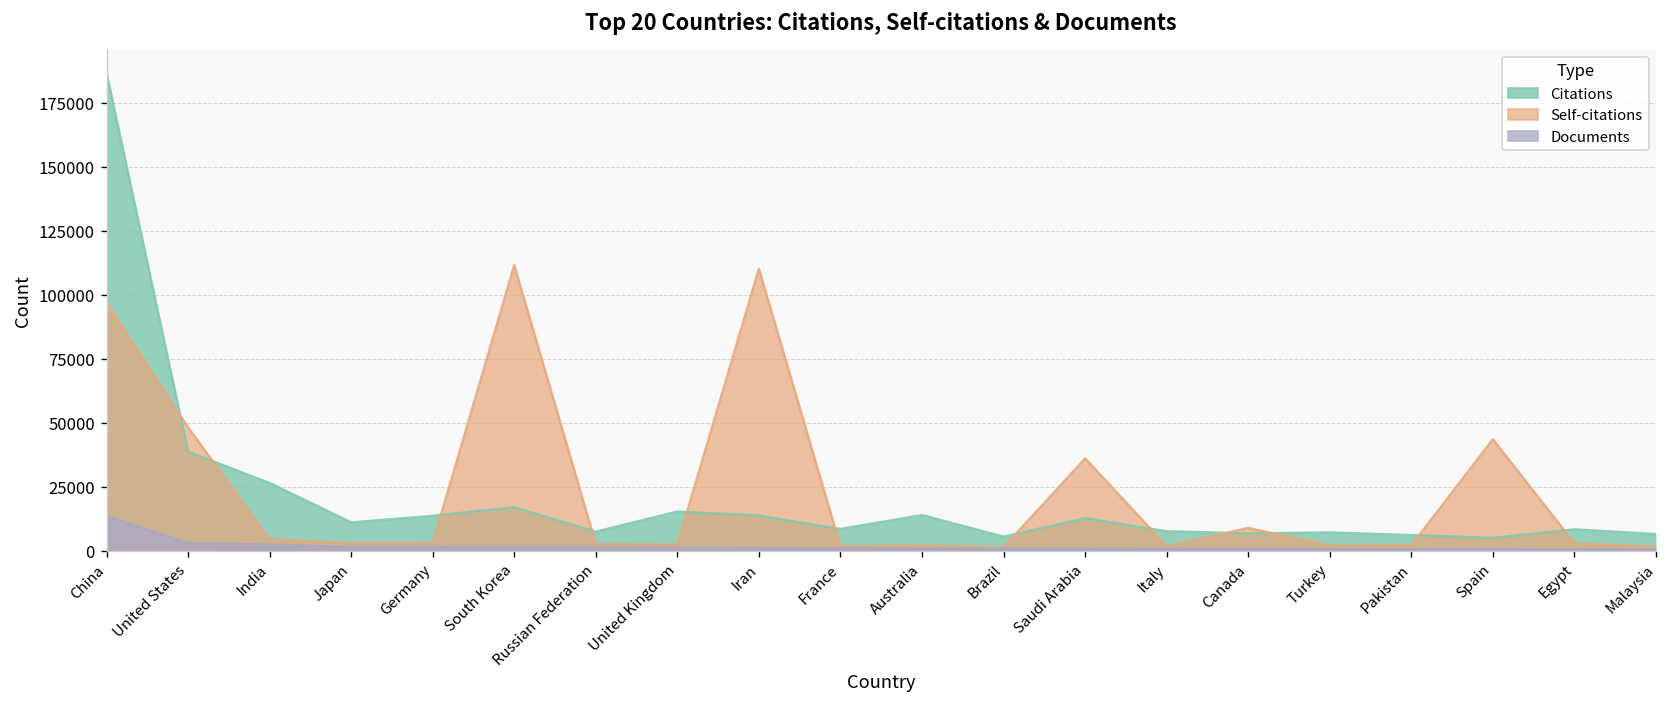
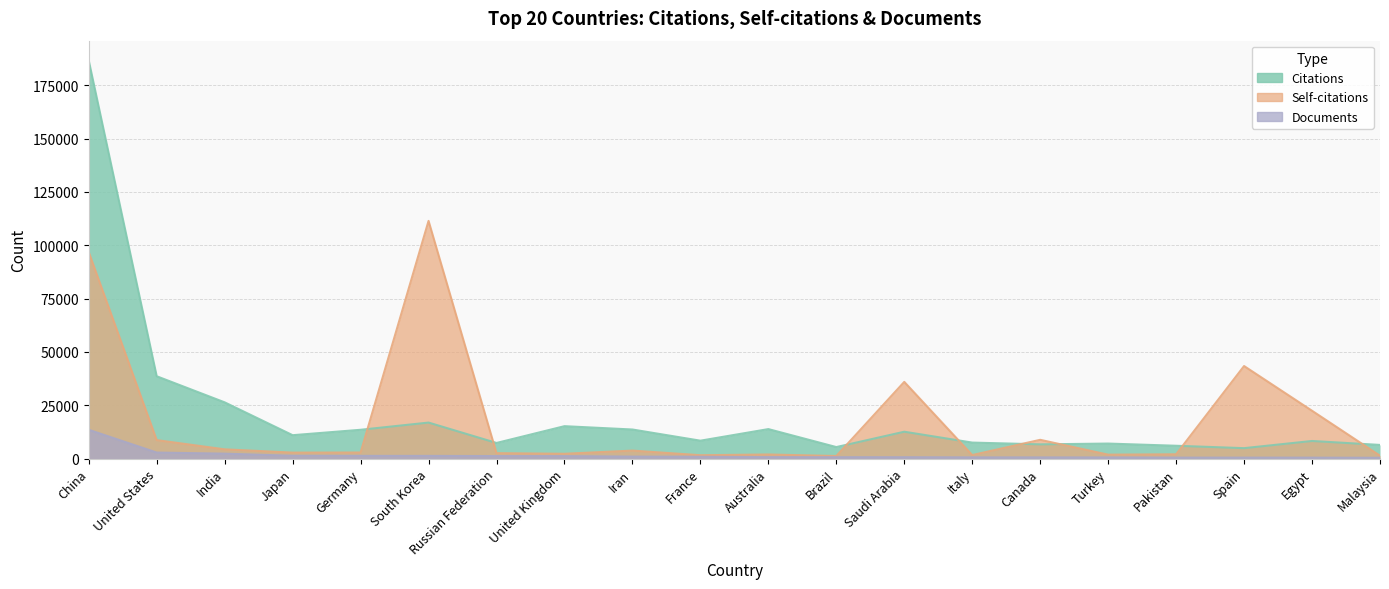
  {
    "Self-citations": {
      "China": 97000,
-     "United States": 48000,
+     "United States": 9000,
      "India": 4000,
      "Japan": 3000,
      "Germany": 3000,
      "South Korea": 111000,
      "Russian Federation": 3000,
-     "Iran": 110000,
+     "Iran": 4000,
      "Australia": 2000,
      "Saudi Arabia": 36000,
      "Canada": 9000,
      "Turkey": 2000,
      "Pakistan": 2000,
      "Spain": 43000,
-     "Egypt": 3000
+     "Egypt": 22000
    }
  }
